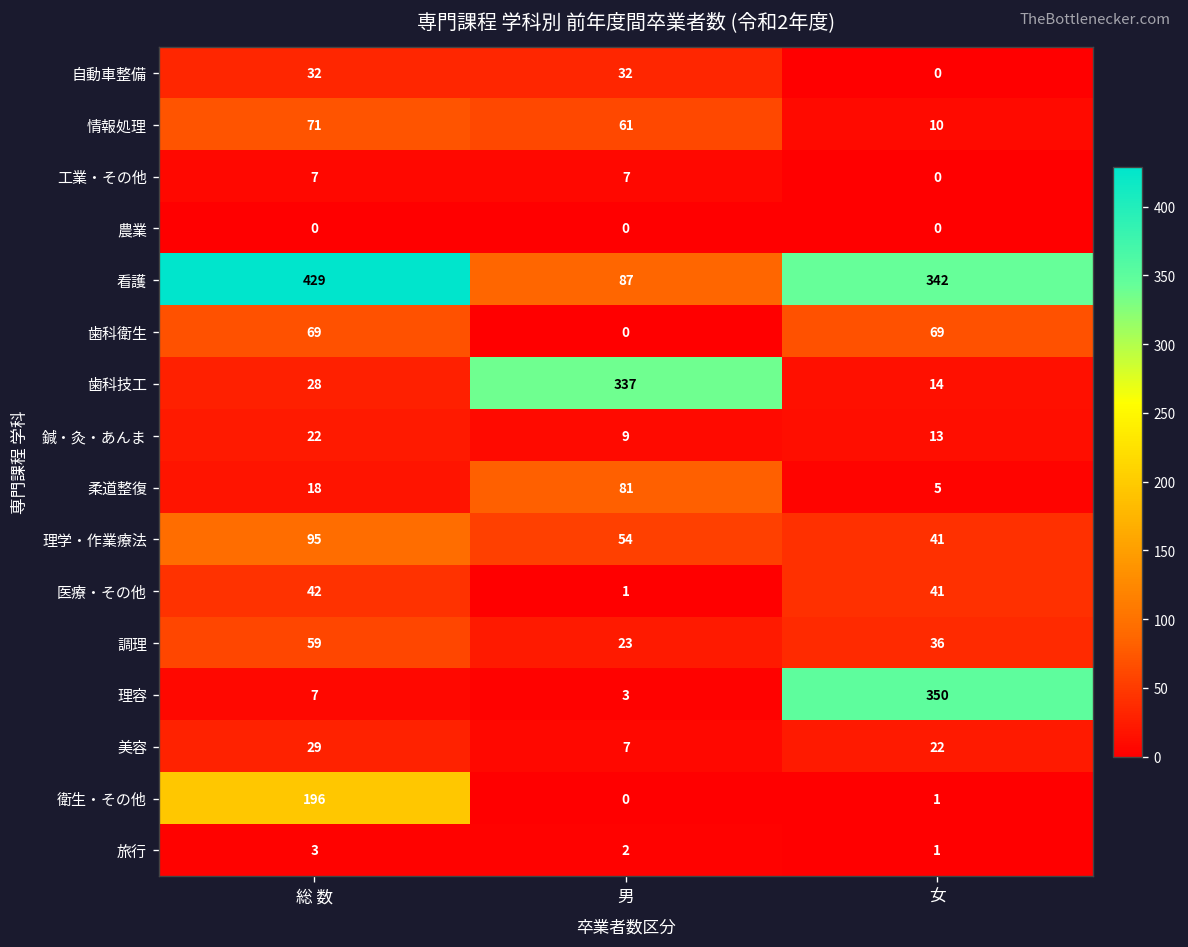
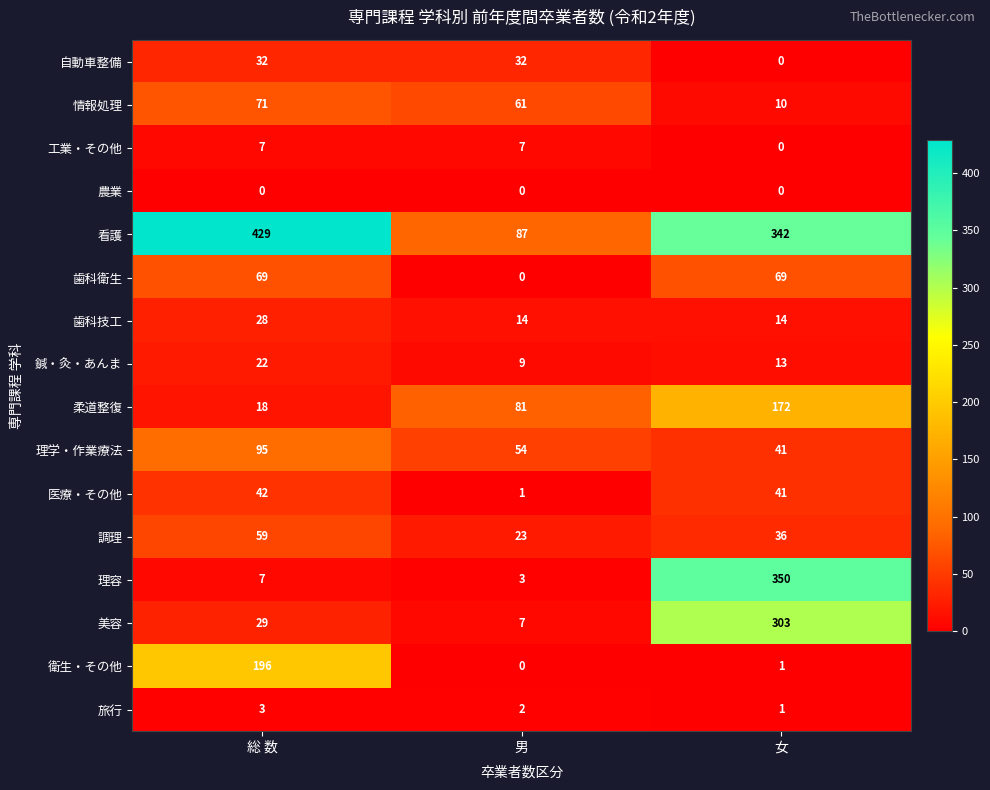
  {
    "自動車整備": {
      "総 数": 32,
      "男": 32,
      "女": 0
    },
    "情報処理": {
      "総 数": 71,
      "男": 61,
      "女": 10
    },
    "工業・その他": {
      "総 数": 7,
      "男": 7,
      "女": 0
    },
    "農業": {
      "総 数": 0,
      "男": 0,
      "女": 0
    },
    "看護": {
      "総 数": 429,
      "男": 87,
      "女": 342
    },
    "歯科衛生": {
      "総 数": 69,
      "男": 0,
      "女": 69
    },
    "歯科技工": {
      "総 数": 28,
-     "男": 337,
+     "男": 14,
      "女": 14
    },
    "鍼・灸・あんま": {
      "総 数": 22,
      "男": 9,
      "女": 13
    },
    "柔道整復": {
      "総 数": 18,
      "男": 81,
-     "女": 5
+     "女": 172
    },
    "理学・作業療法": {
      "総 数": 95,
      "男": 54,
      "女": 41
    },
    "医療・その他": {
      "総 数": 42,
      "男": 1,
      "女": 41
    },
    "調理": {
      "総 数": 59,
      "男": 23,
      "女": 36
    },
    "理容": {
      "総 数": 7,
      "男": 3,
      "女": 350
    },
    "美容": {
      "総 数": 29,
      "男": 7,
-     "女": 22
+     "女": 303
    },
    "衛生・その他": {
      "総 数": 196,
      "男": 0,
      "女": 1
    },
    "旅行": {
      "総 数": 3,
      "男": 2,
      "女": 1
    }
  }
